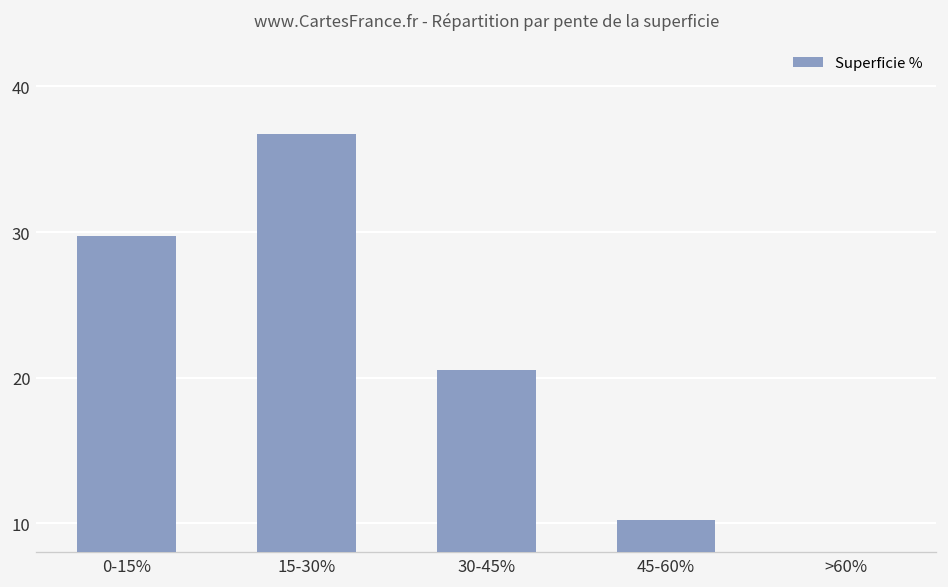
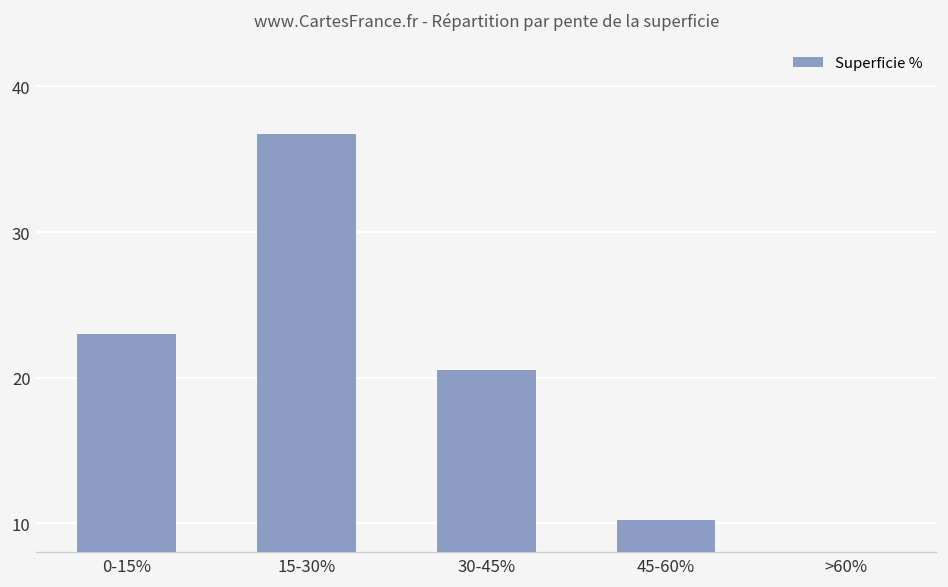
  {
-   "0-15%": 29.7,
+   "0-15%": 23.0,
    "15-30%": 36.7,
    "30-45%": 20.5,
    "45-60%": 10.2
  }
